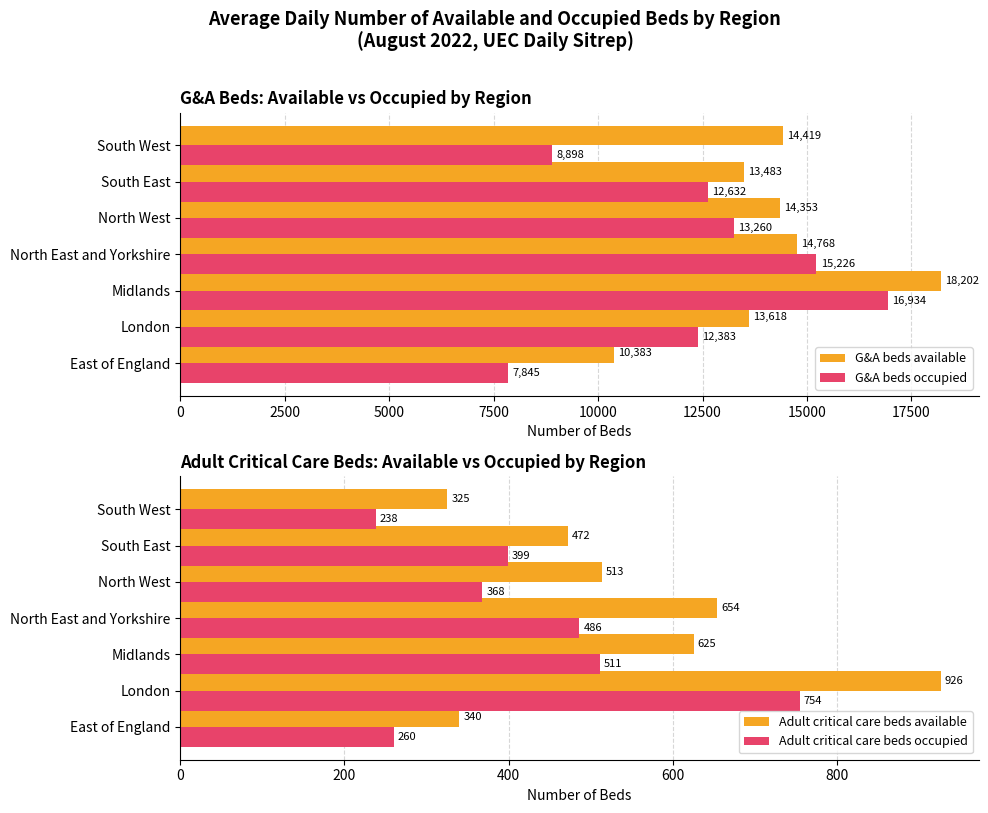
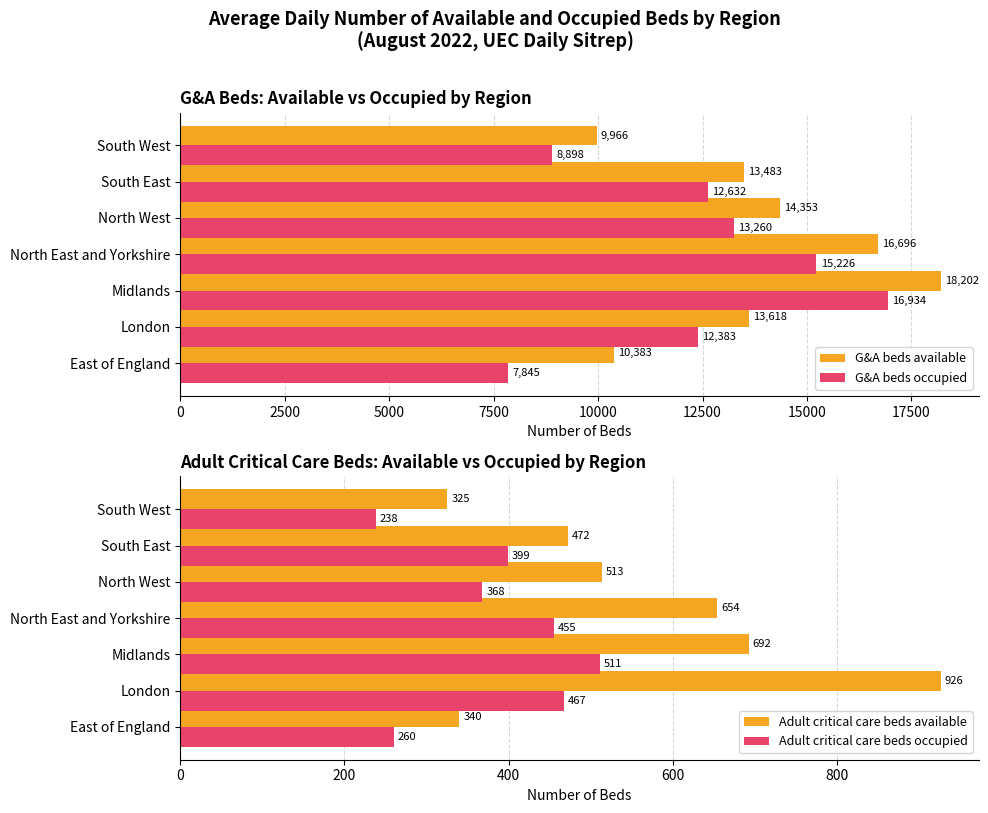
  {
    "G&A Beds: Available vs Occupied by Region": {
      "G&A beds available": {
-       "South West": "14,419",
+       "South West": "9,966",
        "South East": "13,483",
        "North West": "14,353",
-       "North East and Yorkshire": "14,768",
+       "North East and Yorkshire": "16,696",
        "Midlands": "18,202",
        "London": "13,618",
        "East of England": "10,383"
      },
      "G&A beds occupied": {
        "South West": "8,898",
        "South East": "12,632",
        "North West": "13,260",
        "North East and Yorkshire": "15,226",
        "Midlands": "16,934",
        "London": "12,383",
        "East of England": "7,845"
      }
    },
    "Adult Critical Care Beds: Available vs Occupied by Region": {
      "Adult critical care beds available": {
        "South West": "325",
        "South East": "472",
        "North West": "513",
        "North East and Yorkshire": "654",
-       "Midlands": "625",
+       "Midlands": "692",
        "London": "926",
        "East of England": "340"
      },
      "Adult critical care beds occupied": {
        "South West": "238",
        "South East": "399",
        "North West": "368",
-       "North East and Yorkshire": "486",
+       "North East and Yorkshire": "455",
        "Midlands": "511",
-       "London": "754",
+       "London": "467",
        "East of England": "260"
      }
    }
  }
